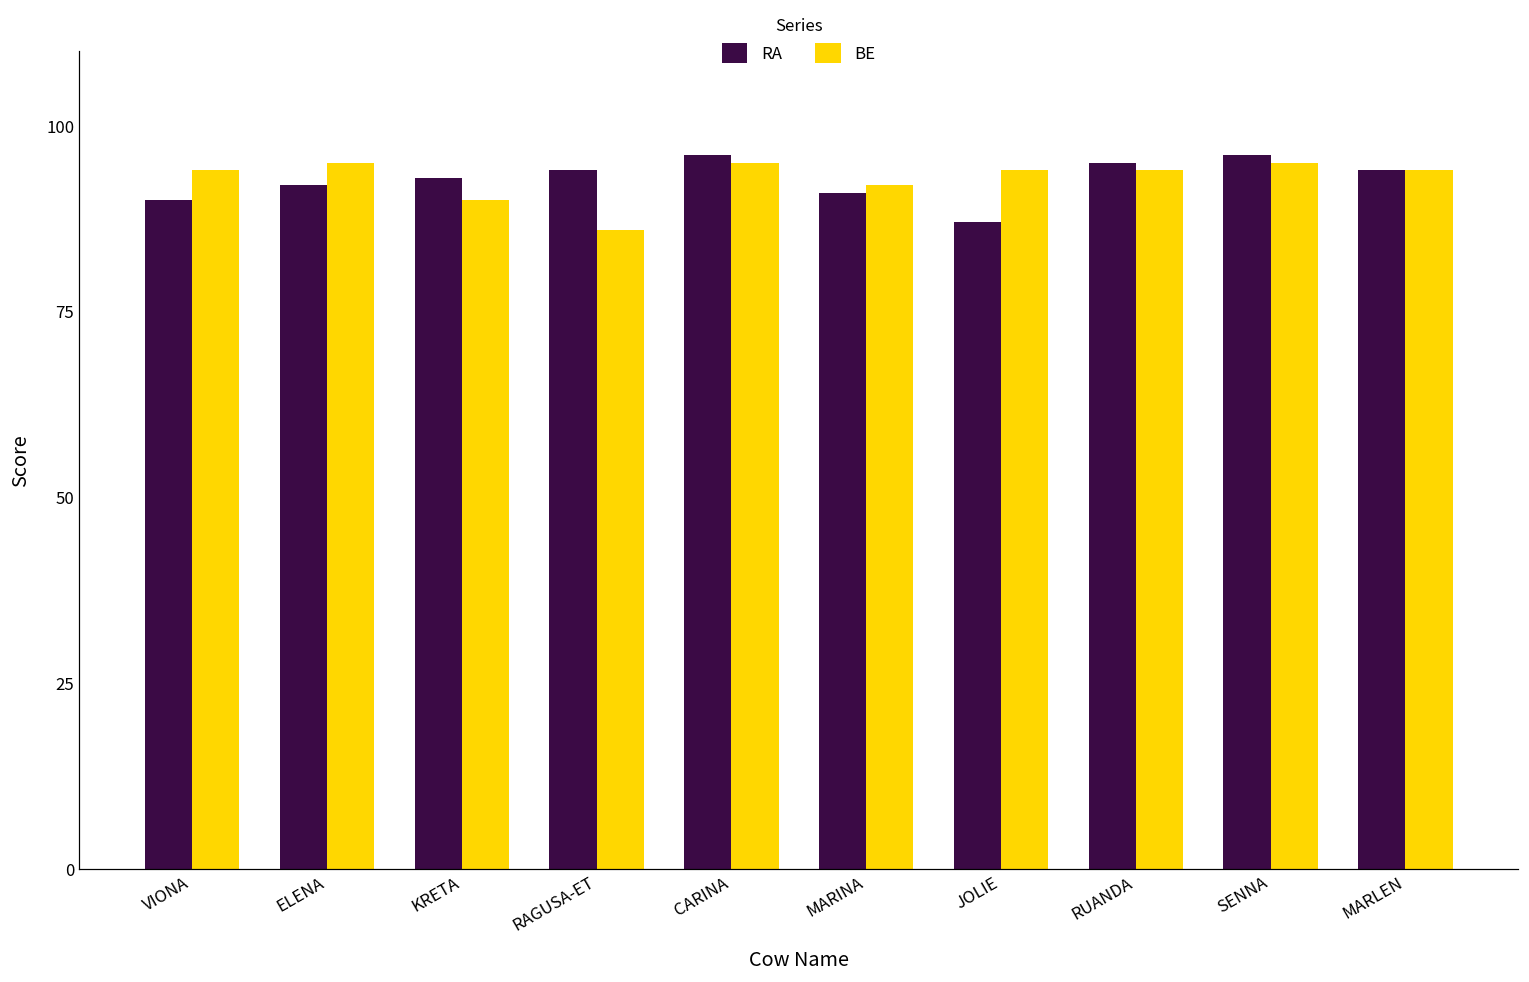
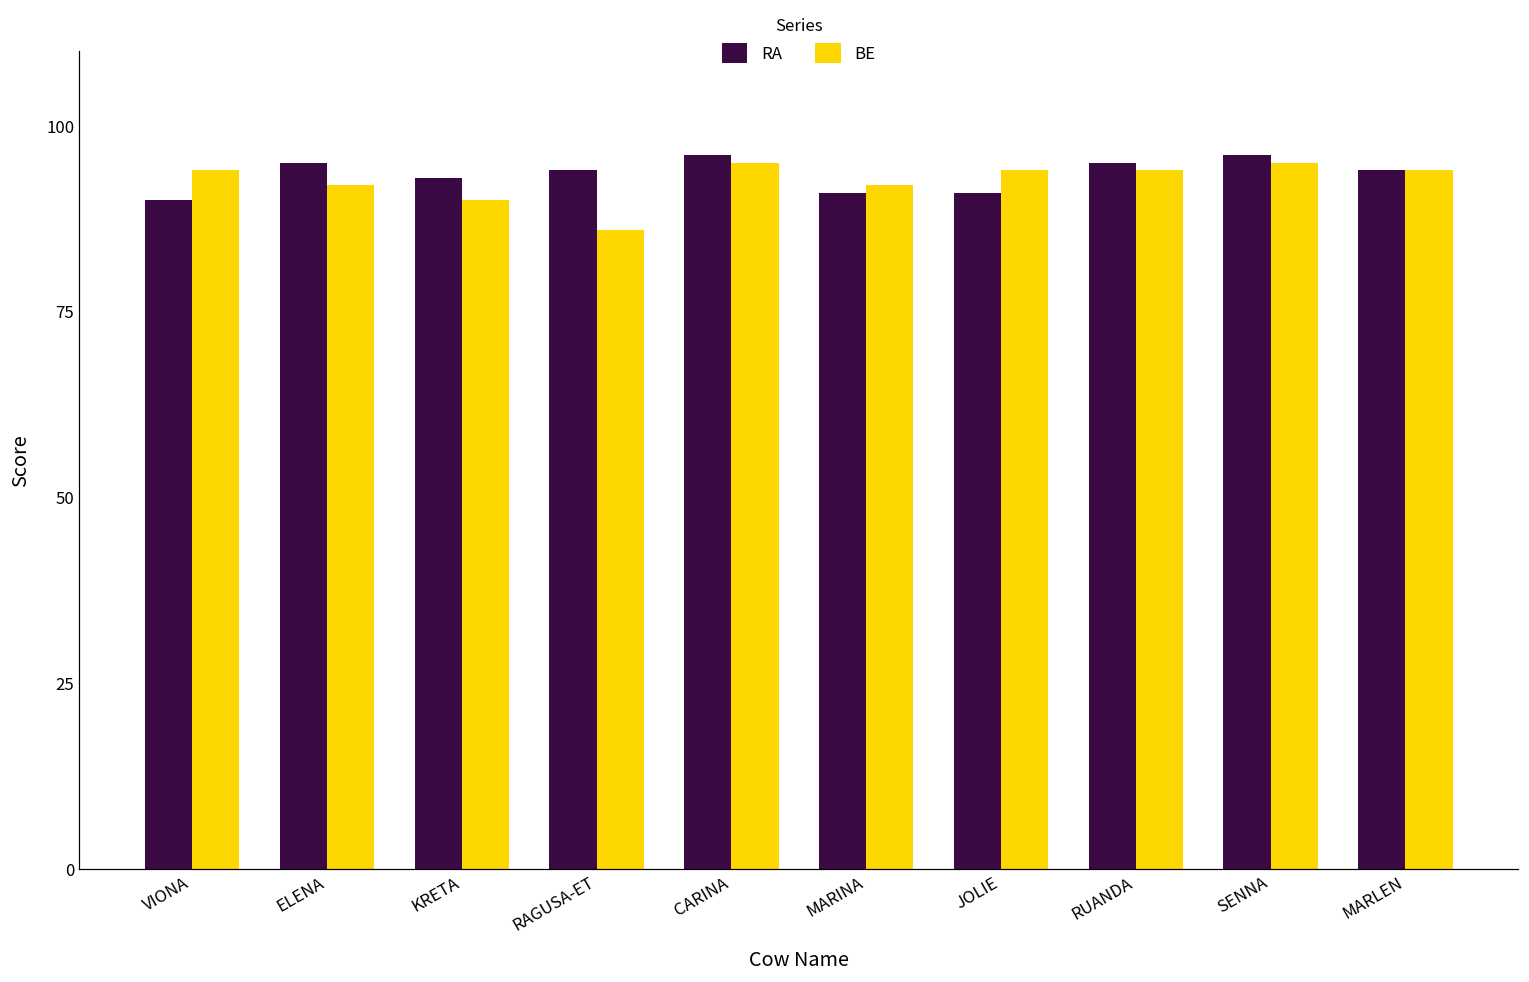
  {
    "RA": {
      "VIONA": 90,
-     "ELENA": 92,
+     "ELENA": 95,
      "KRETA": 93,
      "RAGUSA-ET": 94,
      "CARINA": 96,
      "MARINA": 91,
-     "JOLIE": 87,
+     "JOLIE": 91,
      "RUANDA": 95,
      "SENNA": 96,
      "MARLEN": 94
    },
    "BE": {
      "VIONA": 94,
-     "ELENA": 95,
+     "ELENA": 92,
      "KRETA": 90,
      "RAGUSA-ET": 86,
      "CARINA": 95,
      "MARINA": 92,
      "JOLIE": 94,
      "RUANDA": 94,
      "SENNA": 95,
      "MARLEN": 94
    }
  }
